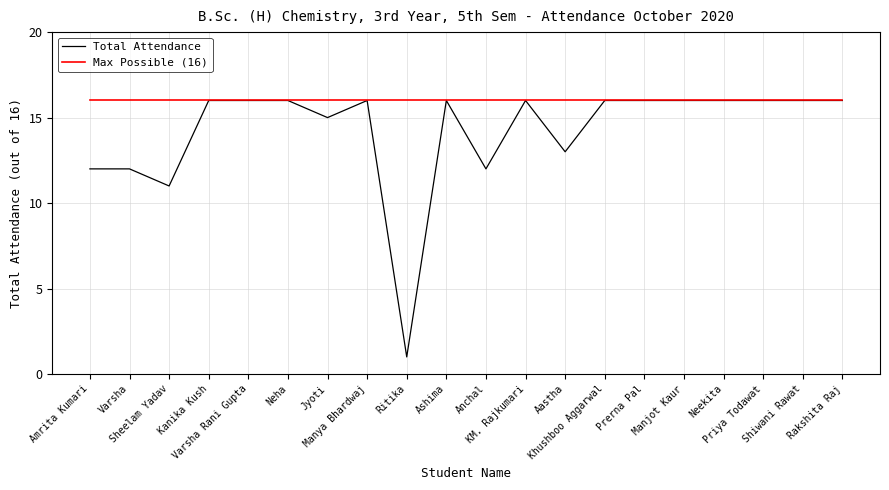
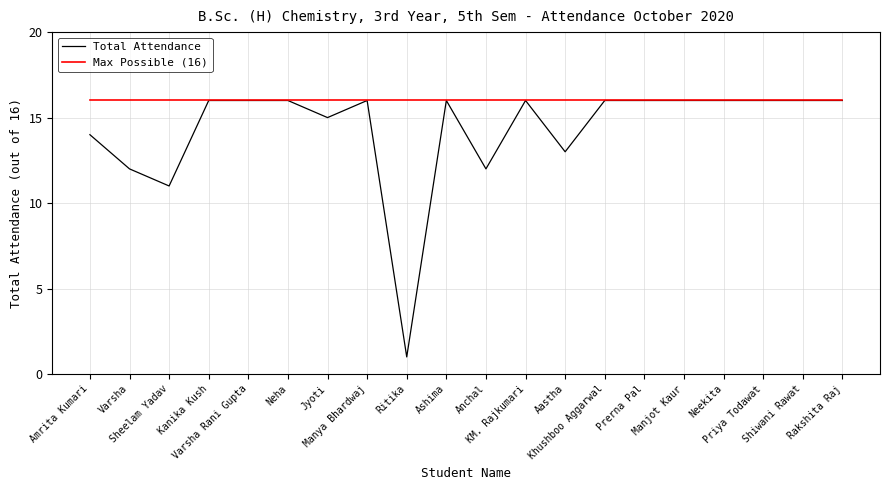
  {
    "Total Attendance": {
-     "Amrita Kumari": 12,
+     "Amrita Kumari": 14,
      "Varsha": 12,
      "Sheelam Yadav": 11,
      "Jyoti": 15,
      "Ritika": 1,
      "Anchal": 12,
      "Aastha": 13
    },
    "Max Possible (16)": {
      "Amrita Kumari": 16,
      "Varsha": 16,
      "Sheelam Yadav": 16,
      "Jyoti": 16,
      "Ritika": 16,
      "Anchal": 16,
      "Aastha": 16
    }
  }
